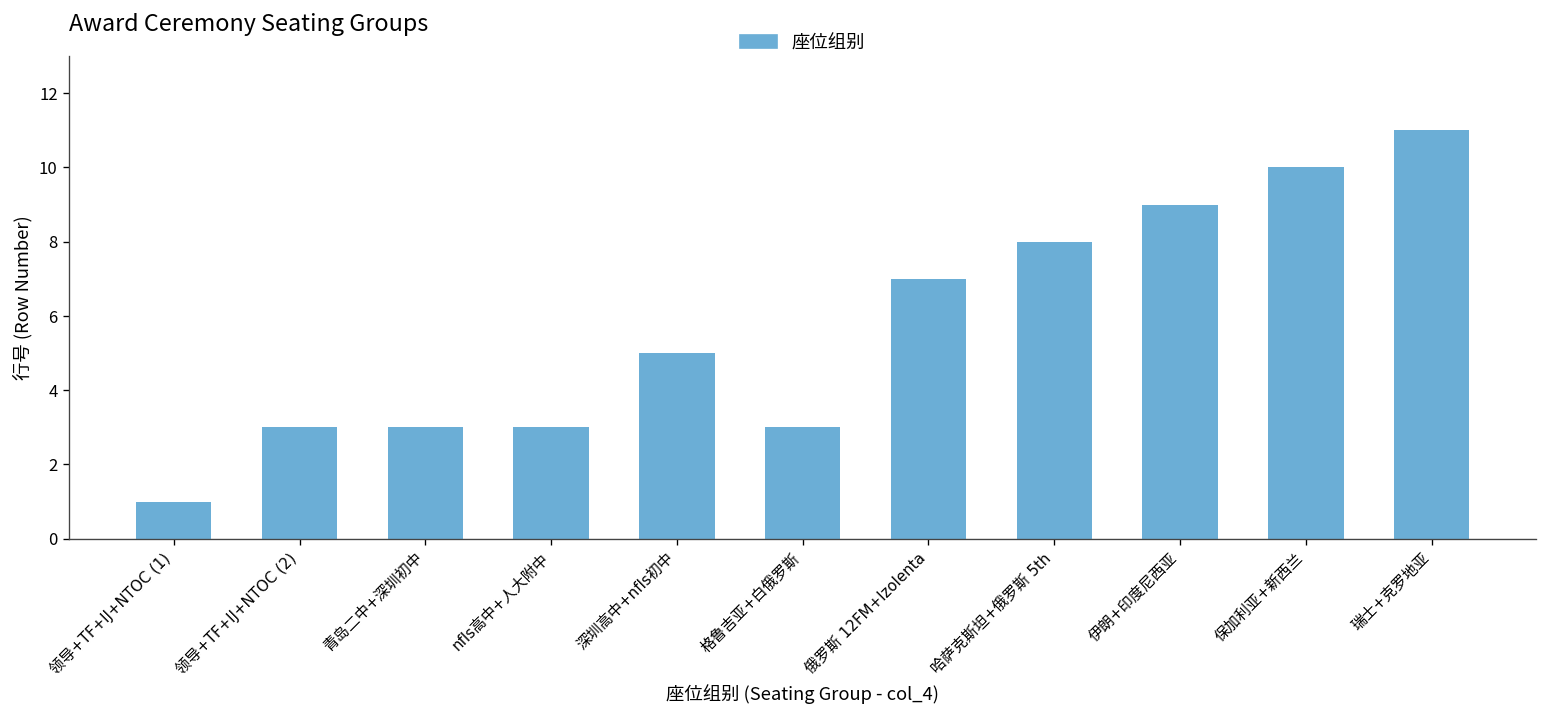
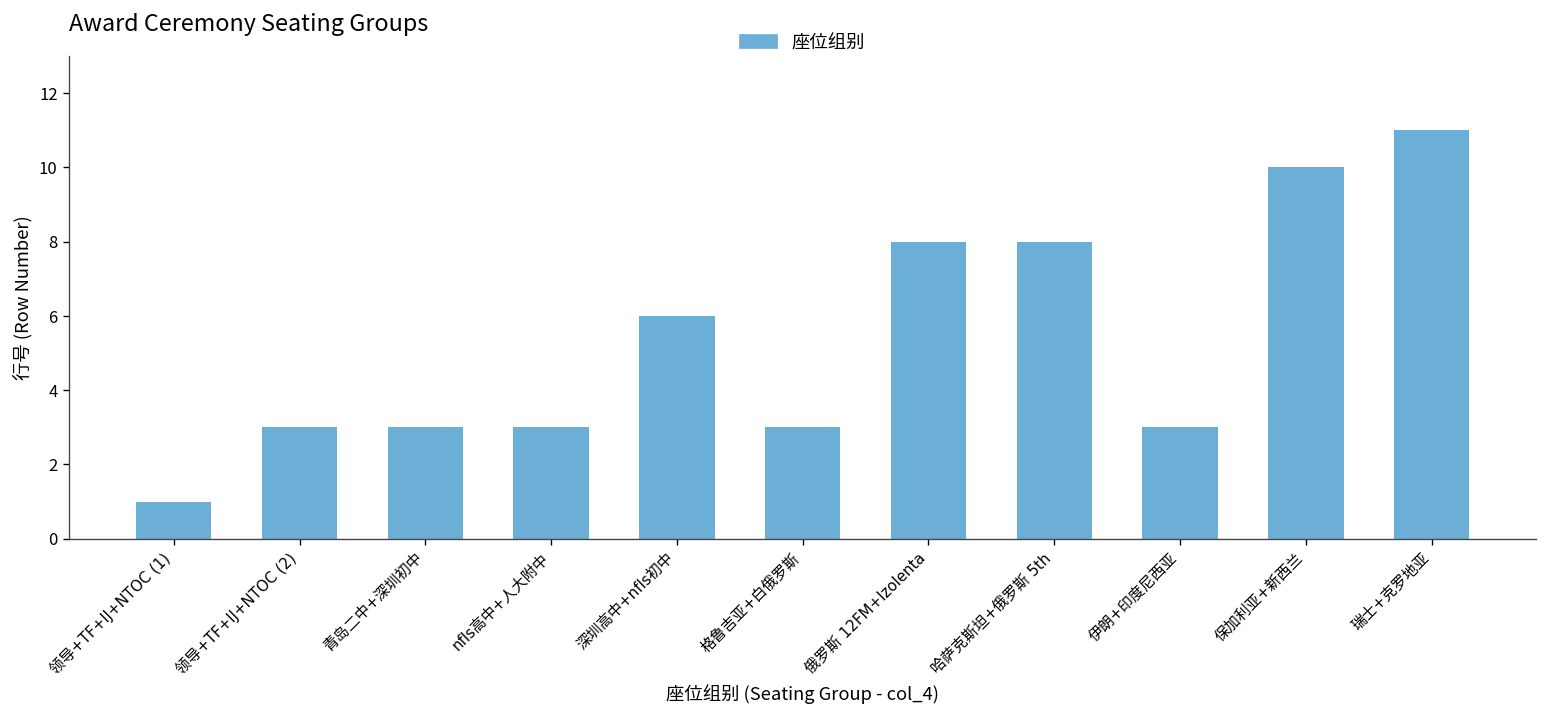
  {
    "领导+TF+IJ+NTOC (1)": 1,
    "领导+TF+IJ+NTOC (2)": 3,
    "青岛二中+深圳初中": 3,
    "nfls高中+人大附中": 3,
-   "深圳高中+nfls初中": 5,
+   "深圳高中+nfls初中": 6,
    "格鲁吉亚+白俄罗斯": 3,
-   "俄罗斯 12FM+Izolenta": 7,
+   "俄罗斯 12FM+Izolenta": 8,
    "哈萨克斯坦+俄罗斯 5th": 8,
-   "伊朗+印度尼西亚": 9,
+   "伊朗+印度尼西亚": 3,
    "保加利亚+新西兰": 10,
    "瑞士+克罗地亚": 11
  }
